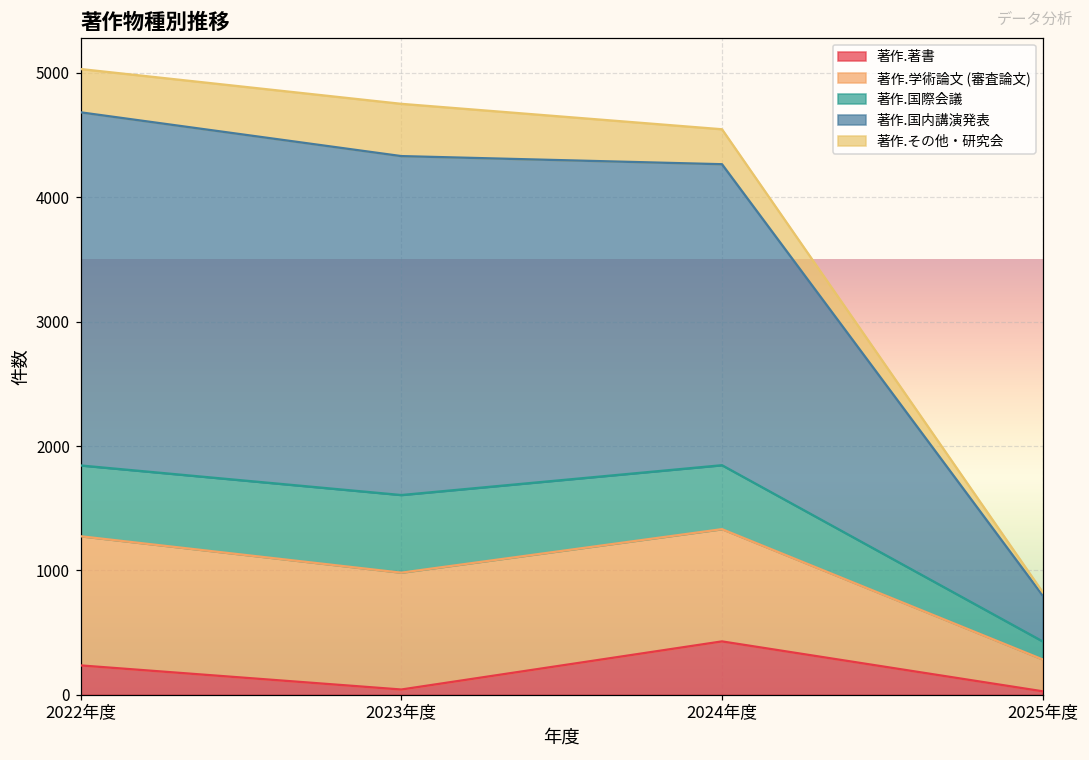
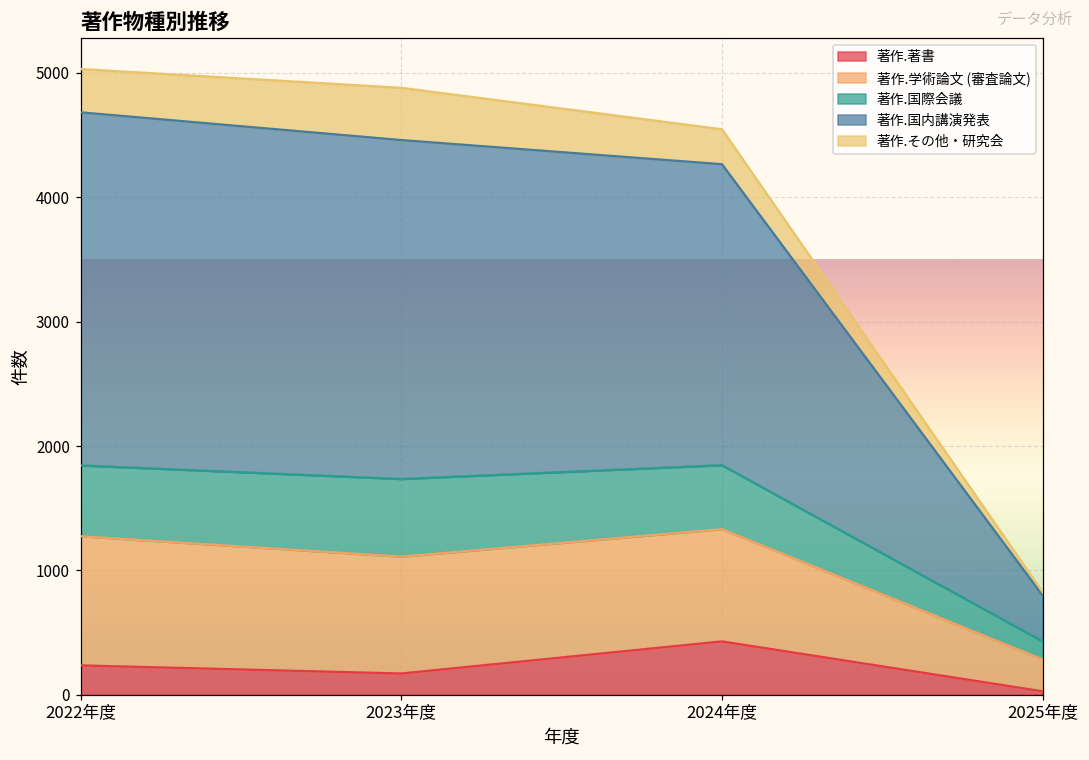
  {
    "著作.著書": {
      "2022年度": 240,
-     "2023年度": 40,
+     "2023年度": 170,
      "2024年度": 430,
      "2025年度": 30
    }
  }
